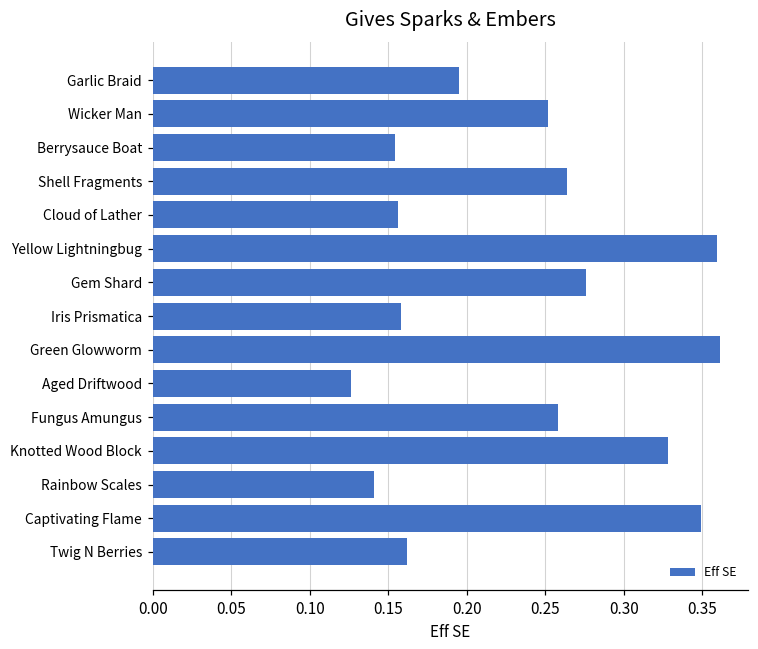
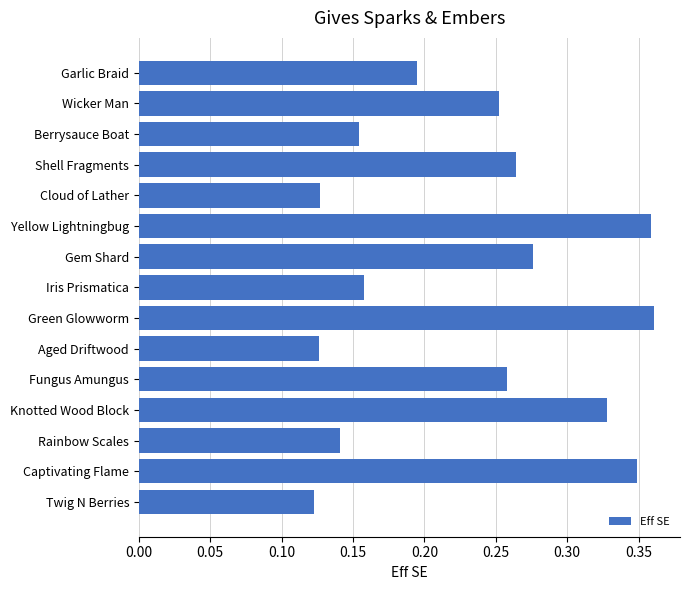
  {
    "Garlic Braid": 0.195,
    "Wicker Man": 0.252,
    "Berrysauce Boat": 0.154,
    "Shell Fragments": 0.264,
-   "Cloud of Lather": 0.156,
+   "Cloud of Lather": 0.127,
    "Yellow Lightningbug": 0.359,
    "Gem Shard": 0.276,
    "Iris Prismatica": 0.158,
    "Green Glowworm": 0.361,
    "Aged Driftwood": 0.126,
    "Fungus Amungus": 0.258,
    "Knotted Wood Block": 0.328,
    "Rainbow Scales": 0.141,
    "Captivating Flame": 0.349,
-   "Twig N Berries": 0.162
+   "Twig N Berries": 0.123
  }
